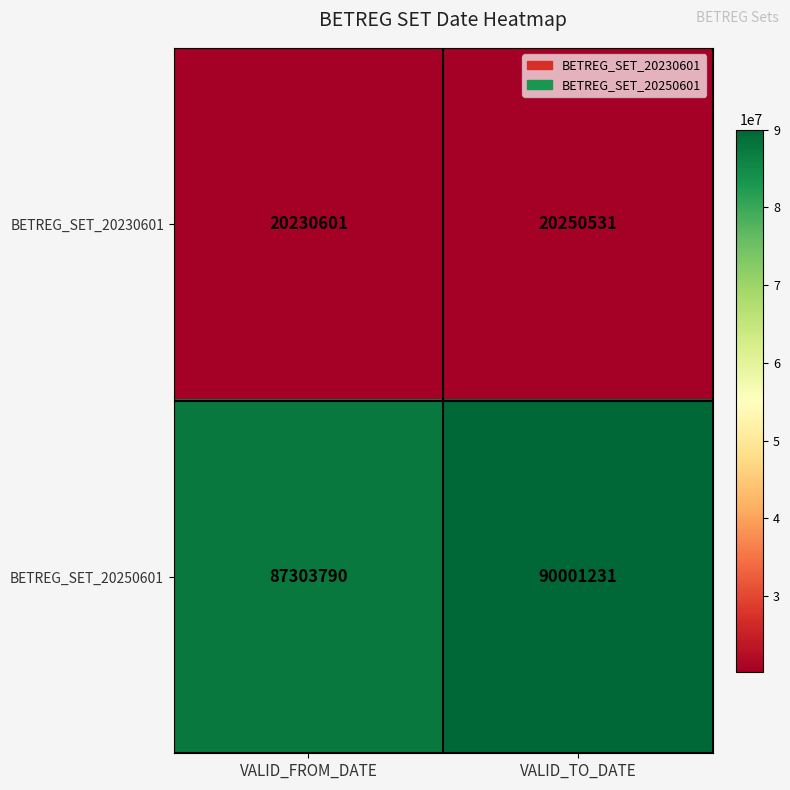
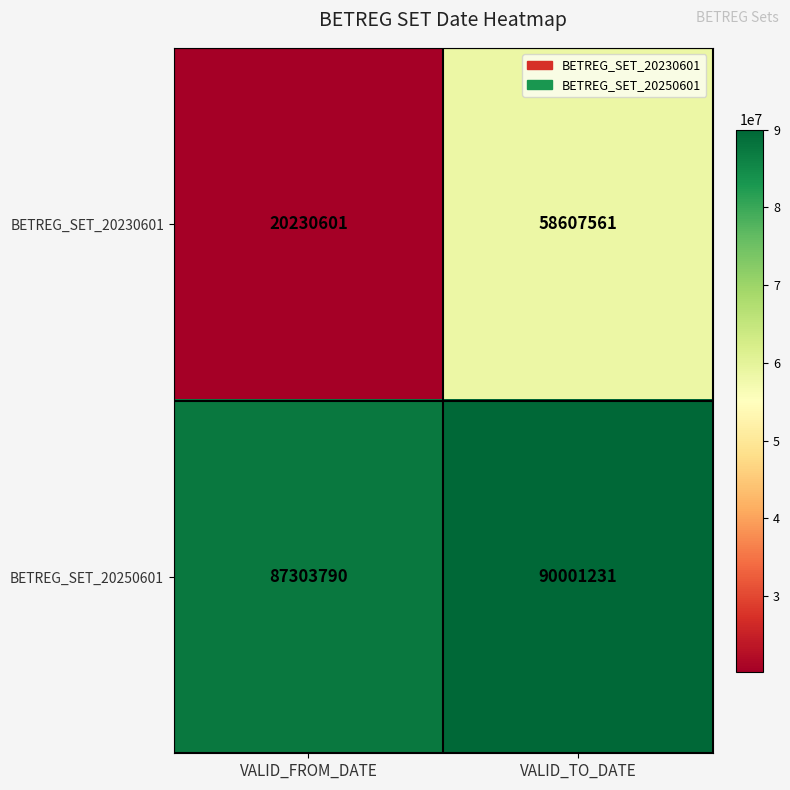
  {
    "BETREG_SET_20230601": {
      "VALID_FROM_DATE": 20230601,
-     "VALID_TO_DATE": 20250531
+     "VALID_TO_DATE": 58607561
    },
    "BETREG_SET_20250601": {
      "VALID_FROM_DATE": 87303790,
      "VALID_TO_DATE": 90001231
    }
  }
